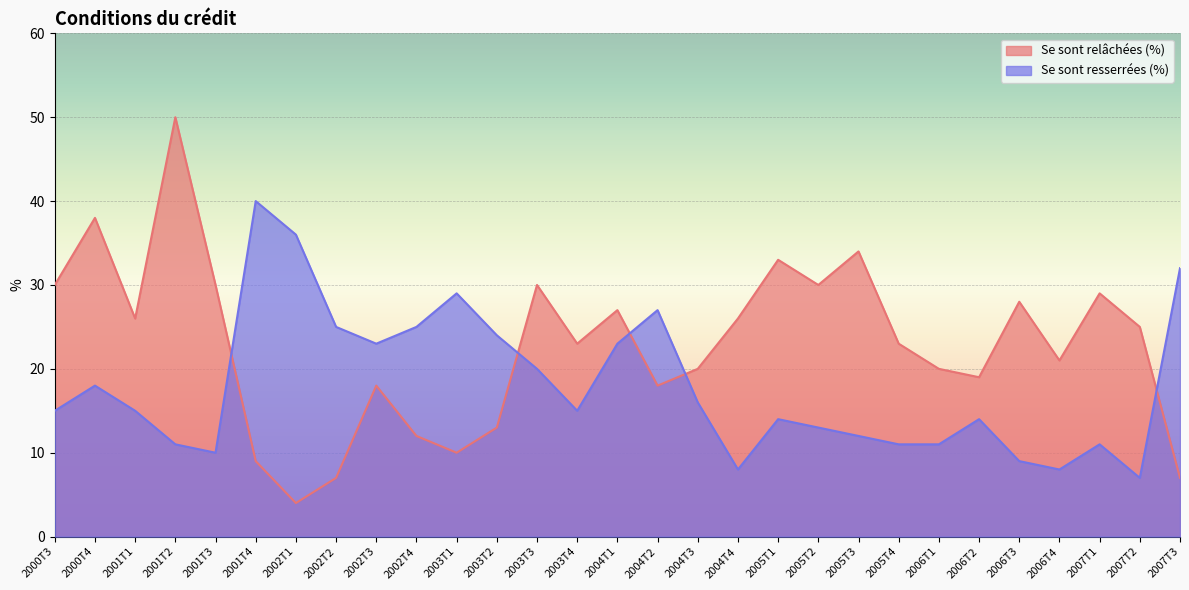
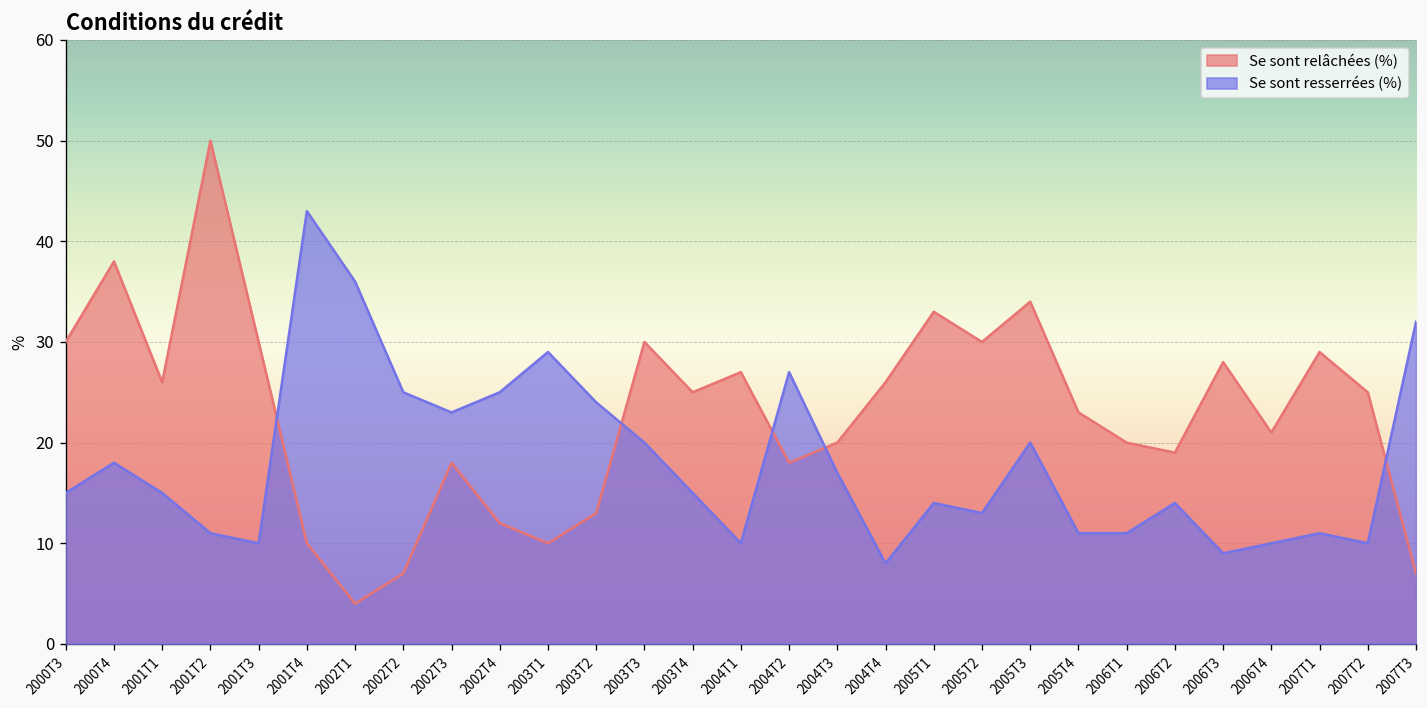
  {
    "Se sont relâchées (%)": {
      "2000T3": 30,
      "2000T4": 38,
      "2001T1": 26,
      "2001T2": 50,
      "2001T3": 30,
-     "2001T4": 9,
+     "2001T4": 10,
      "2002T1": 4,
      "2002T2": 7,
      "2002T3": 18,
      "2002T4": 12,
      "2003T1": 10,
      "2003T2": 13,
      "2003T3": 30,
-     "2003T4": 23,
+     "2003T4": 25,
      "2004T1": 27,
      "2004T2": 18,
      "2004T3": 20,
      "2004T4": 26,
      "2005T1": 33,
      "2005T2": 30,
      "2005T3": 34,
      "2005T4": 23,
      "2006T1": 20,
      "2006T2": 19,
      "2006T3": 28,
      "2006T4": 21,
      "2007T1": 29,
      "2007T2": 25,
      "2007T3": 7
    },
    "Se sont resserrées (%)": {
      "2000T3": 15,
      "2000T4": 18,
      "2001T1": 15,
      "2001T2": 11,
      "2001T3": 10,
-     "2001T4": 40,
+     "2001T4": 43,
      "2002T1": 36,
      "2002T2": 25,
      "2002T3": 23,
      "2002T4": 25,
      "2003T1": 29,
      "2003T2": 24,
      "2003T3": 20,
      "2003T4": 15,
-     "2004T1": 23,
+     "2004T1": 10,
      "2004T2": 27,
-     "2004T3": 16,
+     "2004T3": 17,
      "2004T4": 8,
      "2005T1": 14,
      "2005T2": 13,
-     "2005T3": 12,
+     "2005T3": 20,
      "2005T4": 11,
      "2006T1": 11,
      "2006T2": 14,
      "2006T3": 9,
-     "2006T4": 8,
+     "2006T4": 10,
      "2007T1": 11,
-     "2007T2": 7,
+     "2007T2": 10,
      "2007T3": 32
    }
  }
